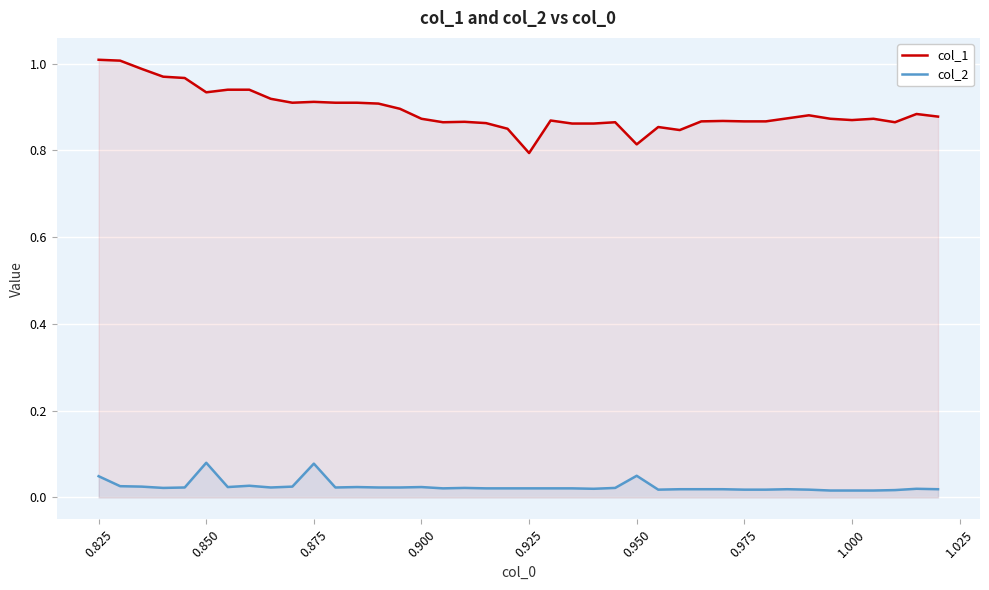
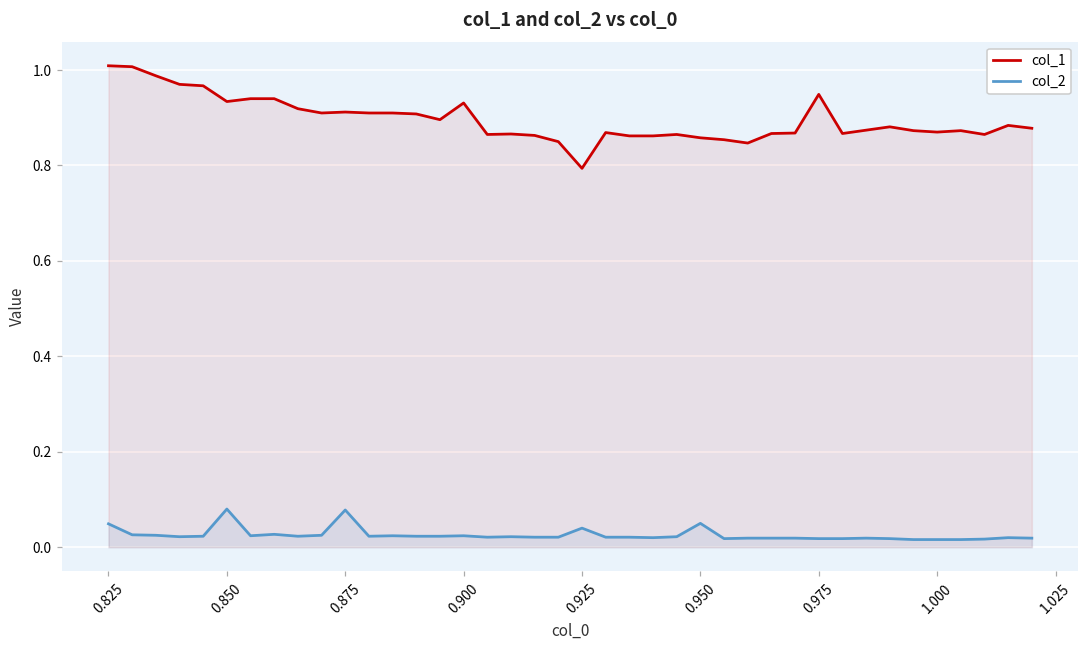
  {
    "col_1": {
      "0.825": 1.01,
      "0.850": 0.93,
      "0.875": 0.91,
-     "0.900": 0.87,
+     "0.900": 0.93,
      "0.925": 0.79,
-     "0.950": 0.81,
-     "0.975": 0.87,
+     "0.950": 0.86,
+     "0.975": 0.95,
      "1.000": 0.87
    },
    "col_2": {
      "0.825": 0.05,
      "0.850": 0.08,
      "0.875": 0.08,
      "0.900": 0.02,
-     "0.925": 0.02,
+     "0.925": 0.04,
      "0.950": 0.05,
      "0.975": 0.02,
      "1.000": 0.02
    }
  }
